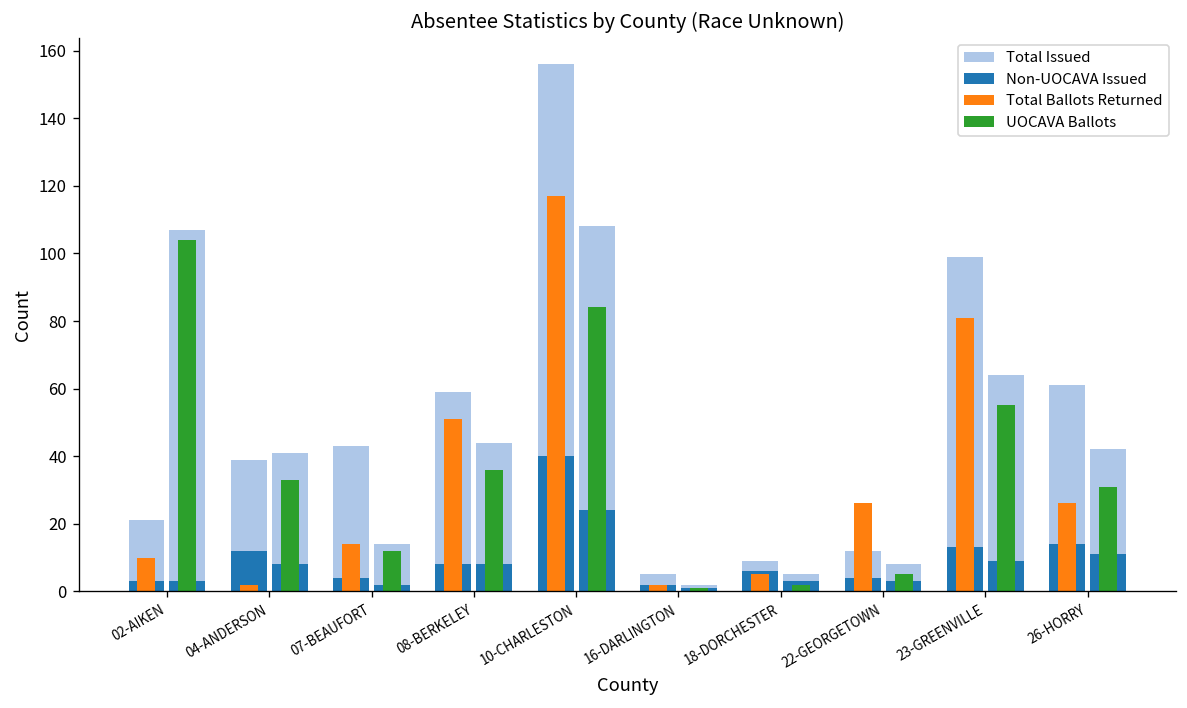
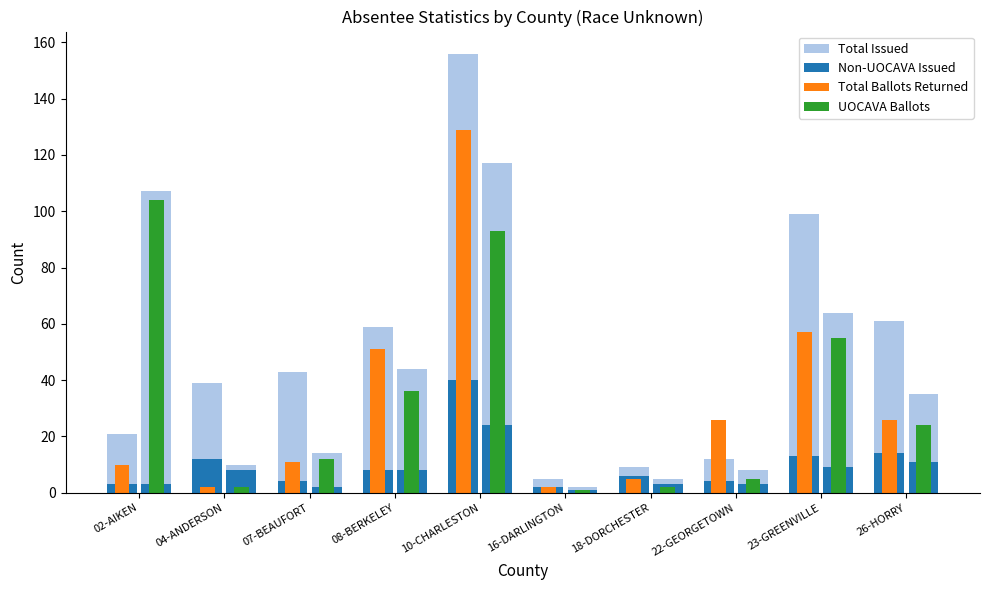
  {
    "Total Ballots Returned": {
-     "07-BEAUFORT": 14,
-     "10-CHARLESTON": 117,
+     "07-BEAUFORT": 11,
+     "10-CHARLESTON": 129,
      "22-GEORGETOWN": 26,
-     "23-GREENVILLE": 81
+     "23-GREENVILLE": 57
    },
    "UOCAVA Ballots": {
-     "04-ANDERSON": 33,
-     "10-CHARLESTON": 84,
-     "26-HORRY": 31
+     "04-ANDERSON": 2,
+     "10-CHARLESTON": 93,
+     "26-HORRY": 24
    }
  }
